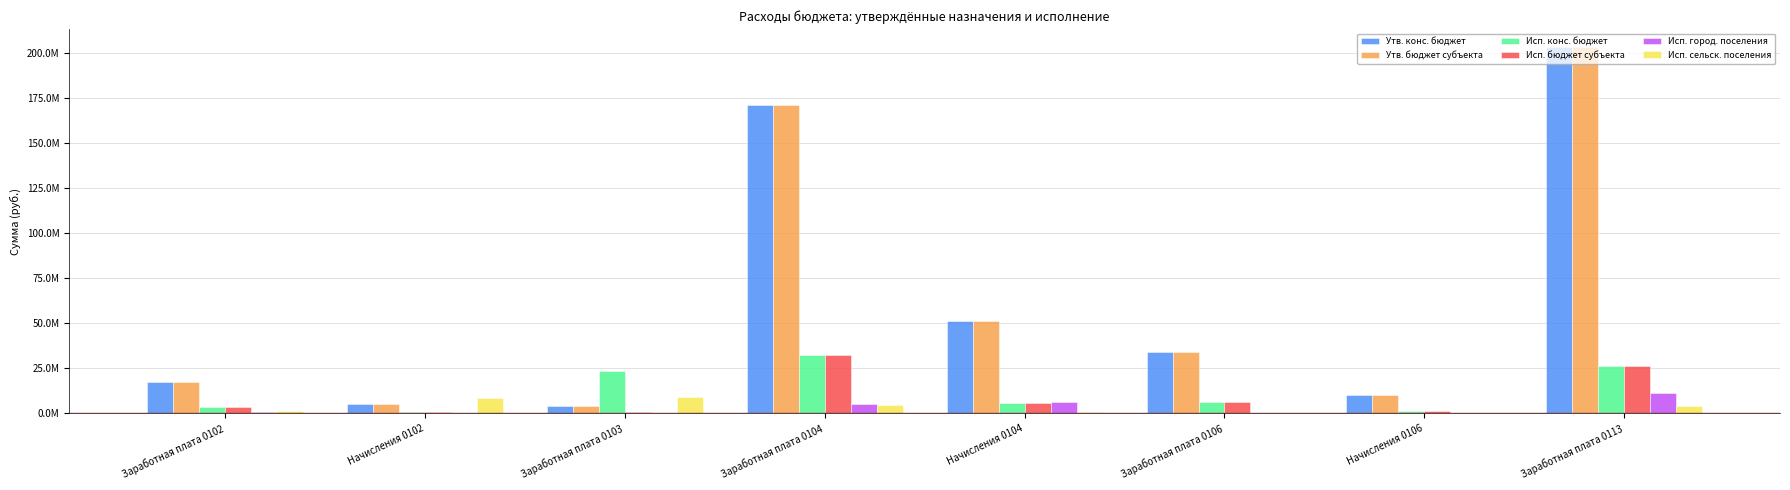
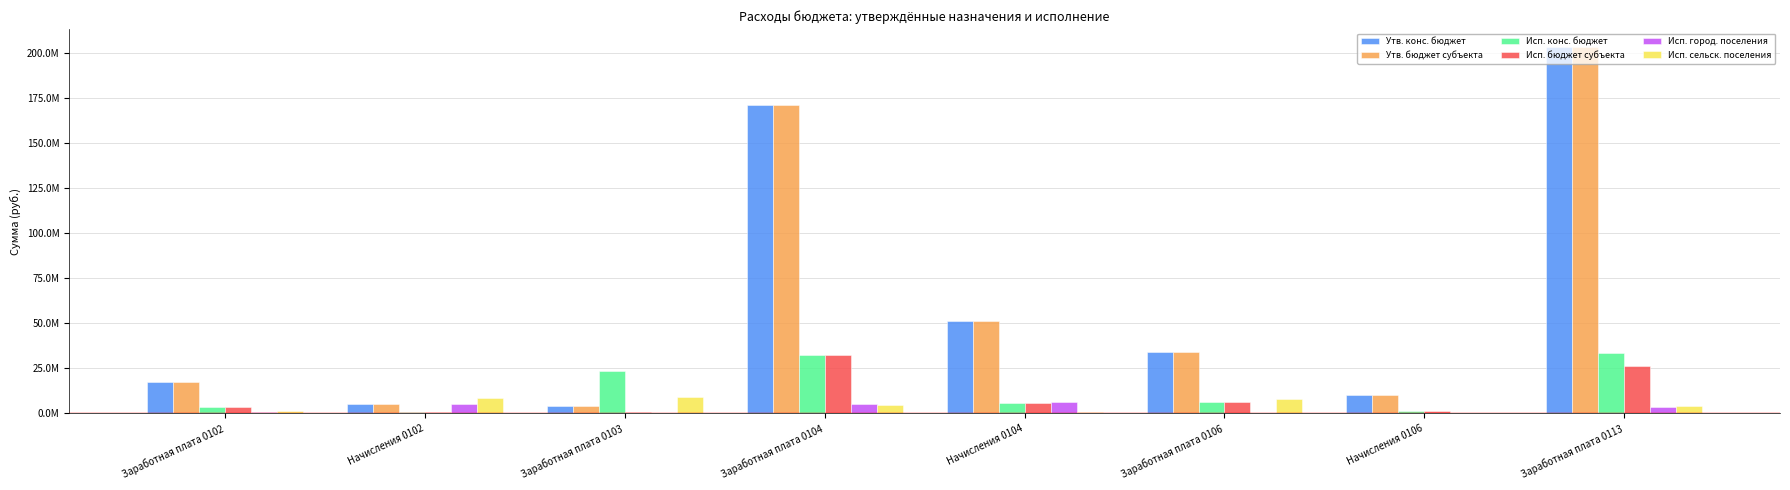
  {
    "Утв. конс. бюджет": {
      "Заработная плата 0102": 17000000,
      "Начисления 0102": 5000000,
      "Заработная плата 0103": 4000000,
      "Заработная плата 0104": 171000000,
      "Начисления 0104": 51000000,
      "Заработная плата 0106": 34000000,
      "Начисления 0106": 10000000
    },
    "Утв. бюджет субъекта": {
      "Заработная плата 0102": 17000000,
      "Начисления 0102": 5000000,
      "Заработная плата 0103": 4000000,
      "Заработная плата 0104": 171000000,
      "Начисления 0104": 51000000,
      "Заработная плата 0106": 34000000,
      "Начисления 0106": 10000000
    },
    "Исп. конс. бюджет": {
      "Заработная плата 0102": 3000000,
      "Заработная плата 0103": 23000000,
      "Заработная плата 0104": 32000000,
      "Начисления 0104": 6000000,
      "Заработная плата 0106": 6000000,
-     "Заработная плата 0113": 26000000
+     "Заработная плата 0113": 34000000
    },
    "Исп. бюджет субъекта": {
      "Заработная плата 0102": 3000000,
      "Заработная плата 0104": 32000000,
      "Начисления 0104": 6000000,
      "Заработная плата 0106": 6000000,
      "Заработная плата 0113": 26000000
    },
    "Исп. город. поселения": {
-     "Начисления 0102": 0,
+     "Начисления 0102": 5000000,
      "Заработная плата 0103": 0,
      "Заработная плата 0104": 5000000,
      "Начисления 0104": 6000000,
      "Заработная плата 0106": 0,
      "Начисления 0106": 0,
-     "Заработная плата 0113": 11000000
+     "Заработная плата 0113": 3000000
    },
    "Исп. сельск. поселения": {
      "Заработная плата 0102": 1000000,
      "Начисления 0102": 8000000,
      "Заработная плата 0103": 9000000,
      "Заработная плата 0104": 5000000,
-     "Заработная плата 0106": 0,
+     "Заработная плата 0106": 8000000,
      "Начисления 0106": 0,
      "Заработная плата 0113": 4000000
    }
  }
